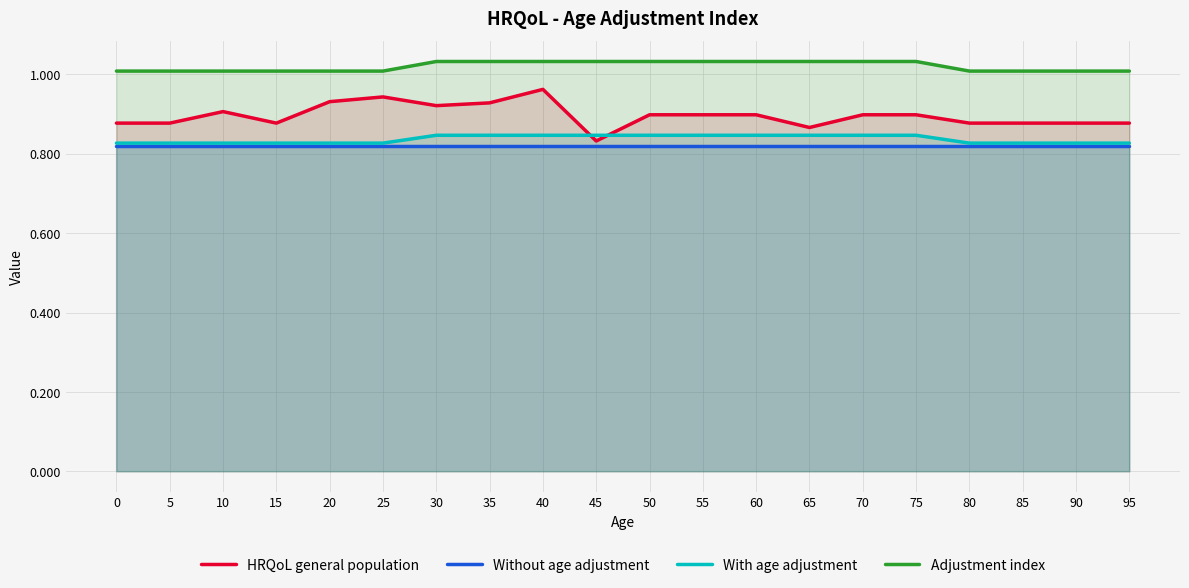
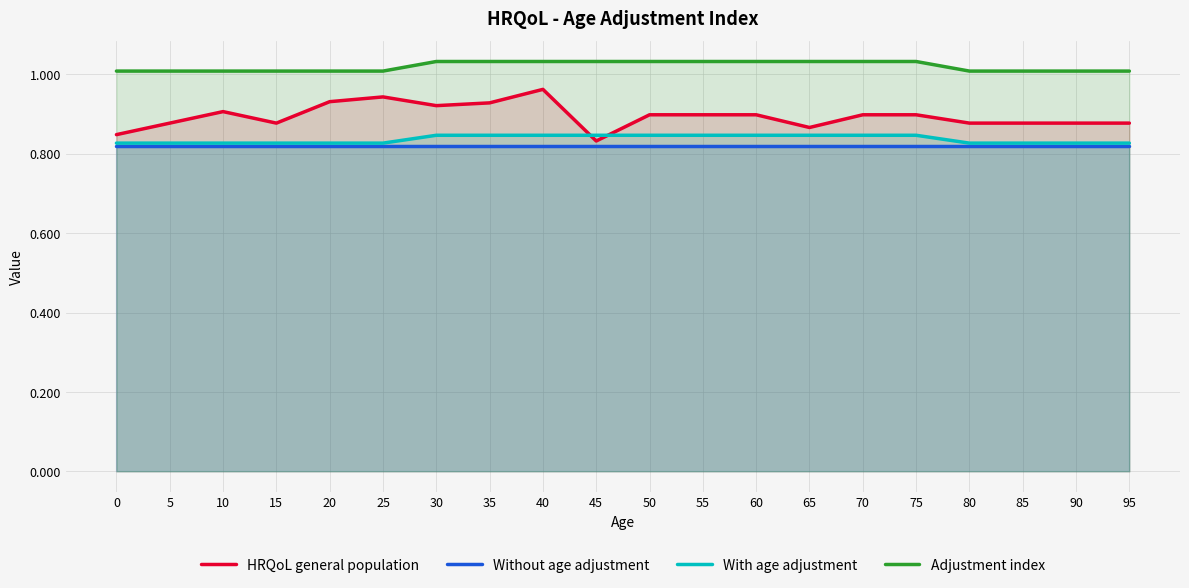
  {
    "HRQoL general population": {
-     "0": 0.88,
+     "0": 0.85,
      "5": 0.88,
      "10": 0.91,
      "15": 0.88,
      "20": 0.93,
      "25": 0.94,
      "30": 0.92,
      "35": 0.93,
      "40": 0.96,
      "45": 0.83,
      "50": 0.90,
      "55": 0.90,
      "60": 0.90,
      "65": 0.87,
      "70": 0.90,
      "75": 0.90,
      "80": 0.88,
      "85": 0.88,
      "90": 0.88,
      "95": 0.88
    },
    "Without age adjustment": {
      "0": 0.82,
      "5": 0.82,
      "10": 0.82,
      "15": 0.82,
      "20": 0.82,
      "25": 0.82,
      "30": 0.82,
      "35": 0.82,
      "40": 0.82,
      "45": 0.82,
      "50": 0.82,
      "55": 0.82,
      "60": 0.82,
      "65": 0.82,
      "70": 0.82,
      "75": 0.82,
      "80": 0.82,
      "85": 0.82,
      "90": 0.82,
      "95": 0.82
    },
    "With age adjustment": {
      "0": 0.83,
      "5": 0.83,
      "10": 0.83,
      "15": 0.83,
      "20": 0.83,
      "25": 0.83,
      "30": 0.85,
      "35": 0.85,
      "40": 0.85,
      "45": 0.85,
      "50": 0.85,
      "55": 0.85,
      "60": 0.85,
      "65": 0.85,
      "70": 0.85,
      "75": 0.85,
      "80": 0.83,
      "85": 0.83,
      "90": 0.83,
      "95": 0.83
    },
    "Adjustment index": {
      "0": 1.01,
      "5": 1.01,
      "10": 1.01,
      "15": 1.01,
      "20": 1.01,
      "25": 1.01,
      "30": 1.03,
      "35": 1.03,
      "40": 1.03,
      "45": 1.03,
      "50": 1.03,
      "55": 1.03,
      "60": 1.03,
      "65": 1.03,
      "70": 1.03,
      "75": 1.03,
      "80": 1.01,
      "85": 1.01,
      "90": 1.01,
      "95": 1.01
    }
  }
